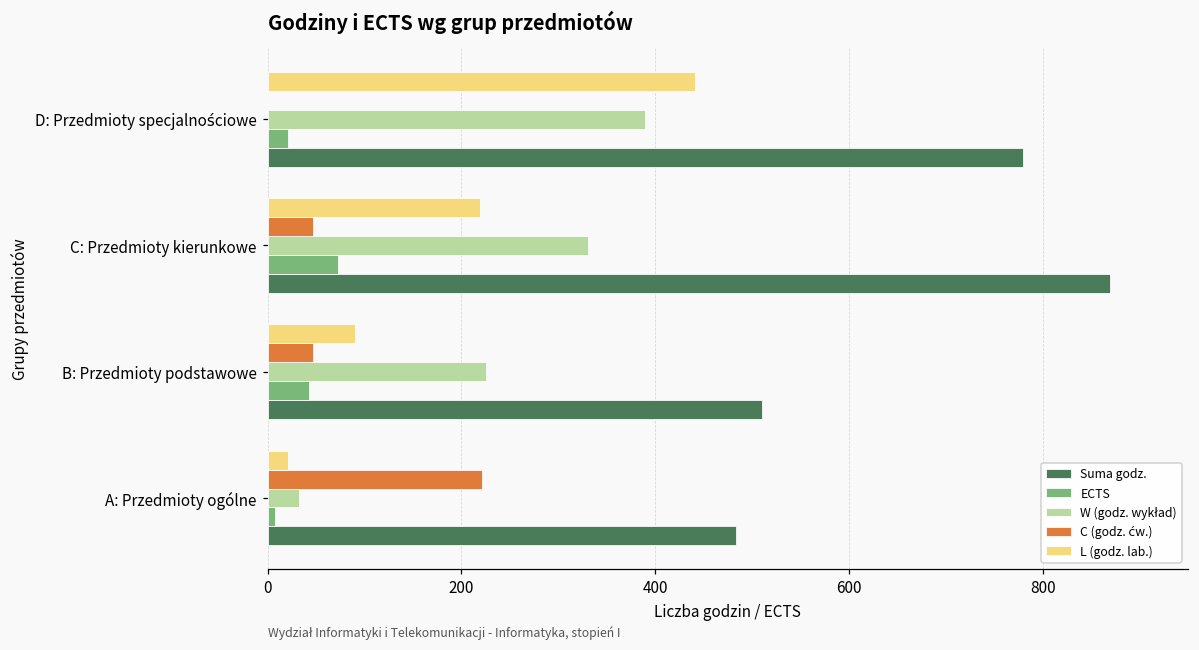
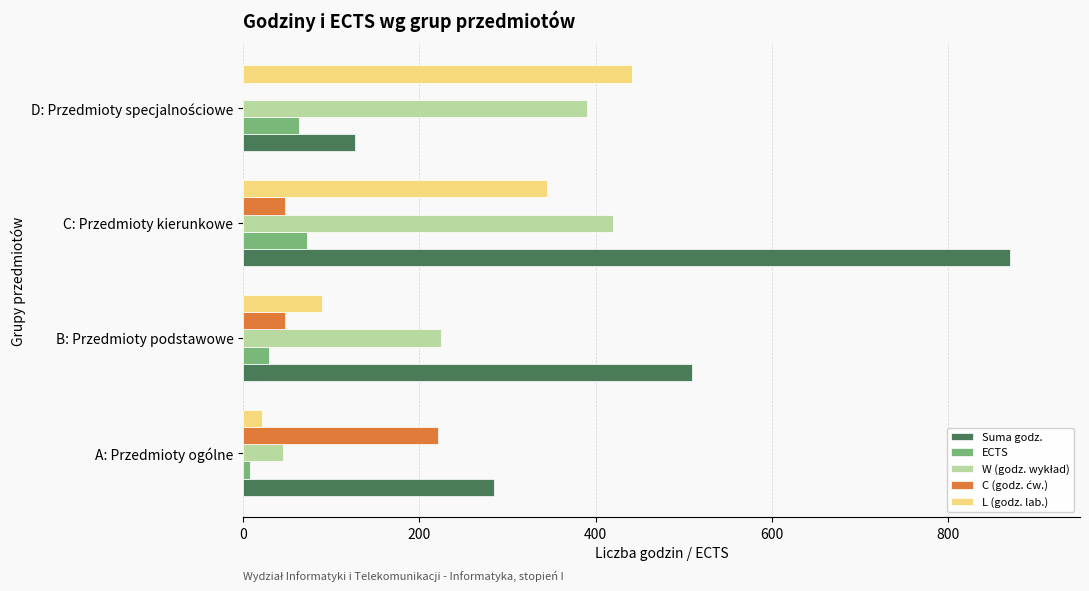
  {
    "Suma godz.": {
-     "D: Przedmioty specjalnościowe": 780,
+     "D: Przedmioty specjalnościowe": 130,
      "C: Przedmioty kierunkowe": 870,
      "B: Przedmioty podstawowe": 510,
-     "A: Przedmioty ogólne": 480
+     "A: Przedmioty ogólne": 290
    },
    "ECTS": {
-     "D: Przedmioty specjalnościowe": 20,
+     "D: Przedmioty specjalnościowe": 60,
      "C: Przedmioty kierunkowe": 70,
-     "B: Przedmioty podstawowe": 40,
+     "B: Przedmioty podstawowe": 30,
      "A: Przedmioty ogólne": 10
    },
    "W (godz. wykład)": {
      "D: Przedmioty specjalnościowe": 390,
-     "C: Przedmioty kierunkowe": 330,
+     "C: Przedmioty kierunkowe": 420,
      "B: Przedmioty podstawowe": 230,
-     "A: Przedmioty ogólne": 30
+     "A: Przedmioty ogólne": 50
    },
    "C (godz. ćw.)": {
      "D: Przedmioty specjalnościowe": 0,
      "C: Przedmioty kierunkowe": 50,
      "B: Przedmioty podstawowe": 50,
      "A: Przedmioty ogólne": 220
    },
    "L (godz. lab.)": {
      "D: Przedmioty specjalnościowe": 440,
-     "C: Przedmioty kierunkowe": 220,
+     "C: Przedmioty kierunkowe": 350,
      "B: Przedmioty podstawowe": 90,
      "A: Przedmioty ogólne": 20
    }
  }
